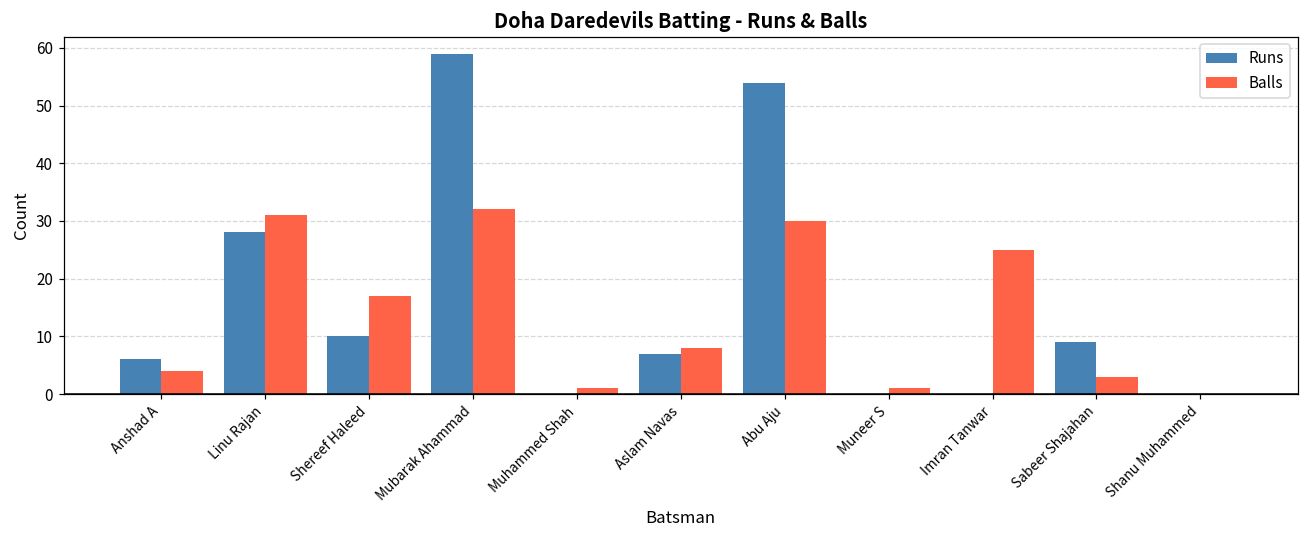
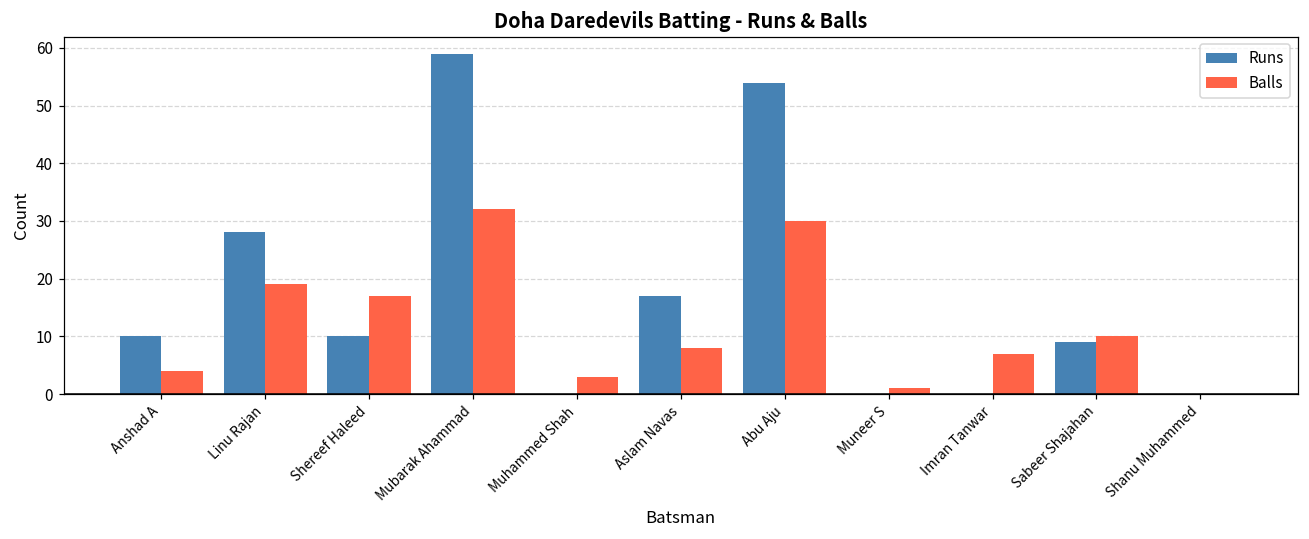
  {
    "Runs": {
-     "Anshad A": 6,
+     "Anshad A": 10,
      "Linu Rajan": 28,
      "Shereef Haleed": 10,
      "Mubarak Ahammad": 59,
      "Muhammed Shah": 0,
-     "Aslam Navas": 7,
+     "Aslam Navas": 17,
      "Abu Aju": 54,
      "Muneer S": 0,
      "Imran Tanwar": 0,
      "Sabeer Shajahan": 9,
      "Shanu Muhammed": 0
    },
    "Balls": {
      "Anshad A": 4,
-     "Linu Rajan": 31,
+     "Linu Rajan": 19,
      "Shereef Haleed": 17,
      "Mubarak Ahammad": 32,
-     "Muhammed Shah": 1,
+     "Muhammed Shah": 3,
      "Aslam Navas": 8,
      "Abu Aju": 30,
      "Muneer S": 1,
-     "Imran Tanwar": 25,
-     "Sabeer Shajahan": 3,
+     "Imran Tanwar": 7,
+     "Sabeer Shajahan": 10,
      "Shanu Muhammed": 0
    }
  }
